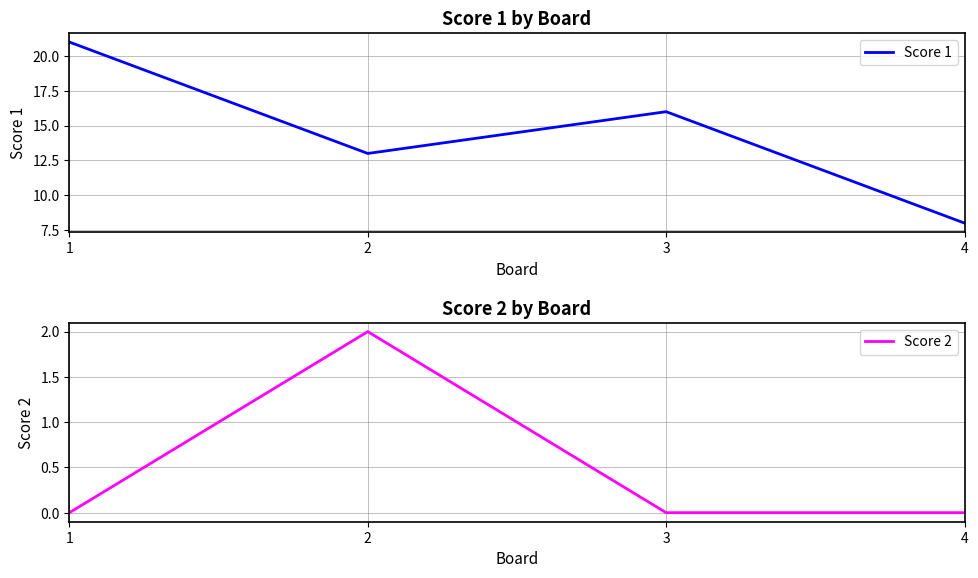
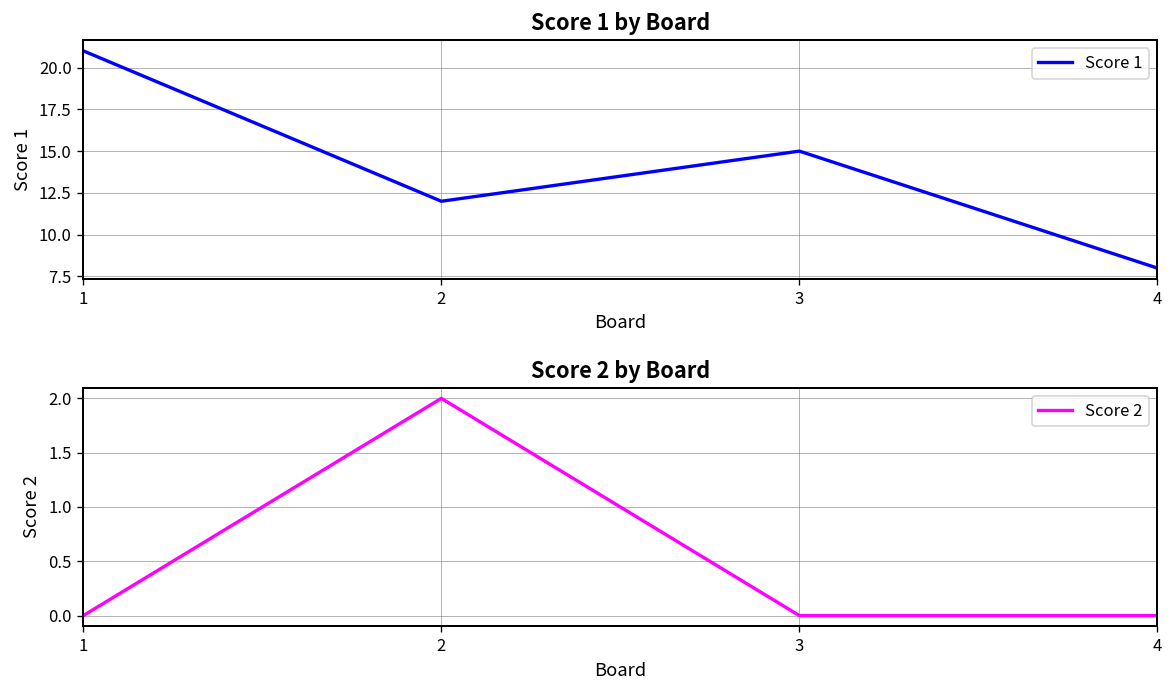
  {
    "Score 1 by Board": {
      "1": 21,
-     "2": 13,
-     "3": 16,
+     "2": 12,
+     "3": 15,
      "4": 8
    },
    "Score 2 by Board": {
      "1": 0.0,
      "2": 2.0,
      "3": 0.0,
      "4": 0.0
    }
  }
